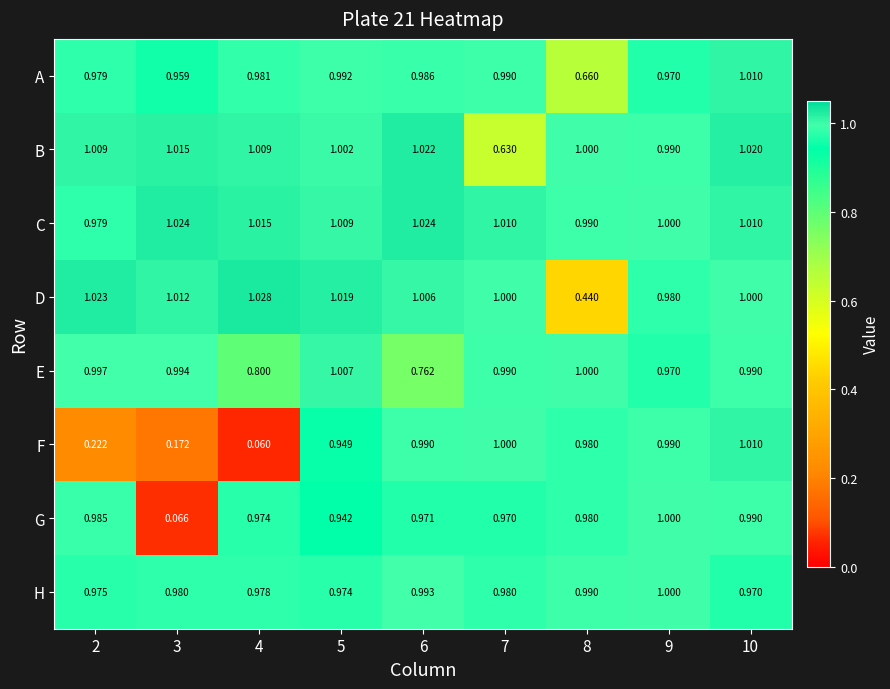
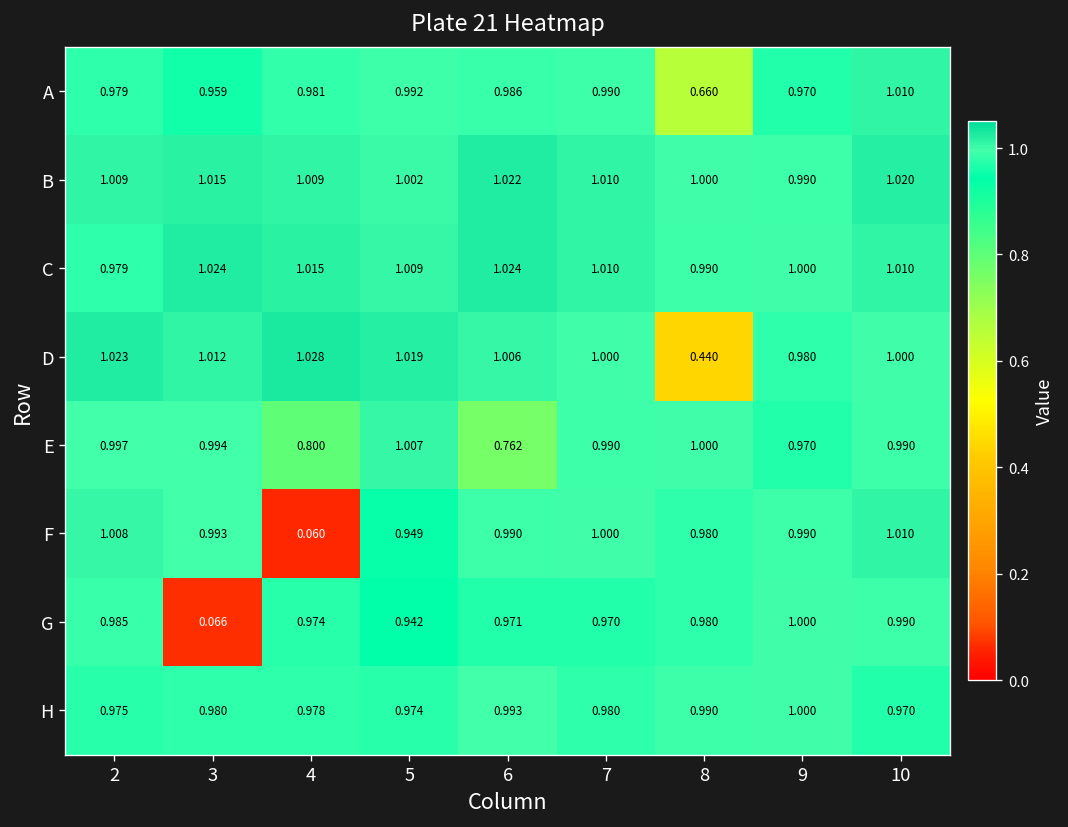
  {
    "A": {
      "2": 0.979,
      "3": 0.959,
      "4": 0.981,
      "5": 0.992,
      "6": 0.986,
      "7": 0.990,
      "8": 0.660,
      "9": 0.970,
      "10": 1.010
    },
    "B": {
      "2": 1.009,
      "3": 1.015,
      "4": 1.009,
      "5": 1.002,
      "6": 1.022,
-     "7": 0.630,
+     "7": 1.010,
      "8": 1.000,
      "9": 0.990,
      "10": 1.020
    },
    "C": {
      "2": 0.979,
      "3": 1.024,
      "4": 1.015,
      "5": 1.009,
      "6": 1.024,
      "7": 1.010,
      "8": 0.990,
      "9": 1.000,
      "10": 1.010
    },
    "D": {
      "2": 1.023,
      "3": 1.012,
      "4": 1.028,
      "5": 1.019,
      "6": 1.006,
      "7": 1.000,
      "8": 0.440,
      "9": 0.980,
      "10": 1.000
    },
    "E": {
      "2": 0.997,
      "3": 0.994,
      "4": 0.800,
      "5": 1.007,
      "6": 0.762,
      "7": 0.990,
      "8": 1.000,
      "9": 0.970,
      "10": 0.990
    },
    "F": {
-     "2": 0.222,
-     "3": 0.172,
+     "2": 1.008,
+     "3": 0.993,
      "4": 0.060,
      "5": 0.949,
      "6": 0.990,
      "7": 1.000,
      "8": 0.980,
      "9": 0.990,
      "10": 1.010
    },
    "G": {
      "2": 0.985,
      "3": 0.066,
      "4": 0.974,
      "5": 0.942,
      "6": 0.971,
      "7": 0.970,
      "8": 0.980,
      "9": 1.000,
      "10": 0.990
    },
    "H": {
      "2": 0.975,
      "3": 0.980,
      "4": 0.978,
      "5": 0.974,
      "6": 0.993,
      "7": 0.980,
      "8": 0.990,
      "9": 1.000,
      "10": 0.970
    }
  }
